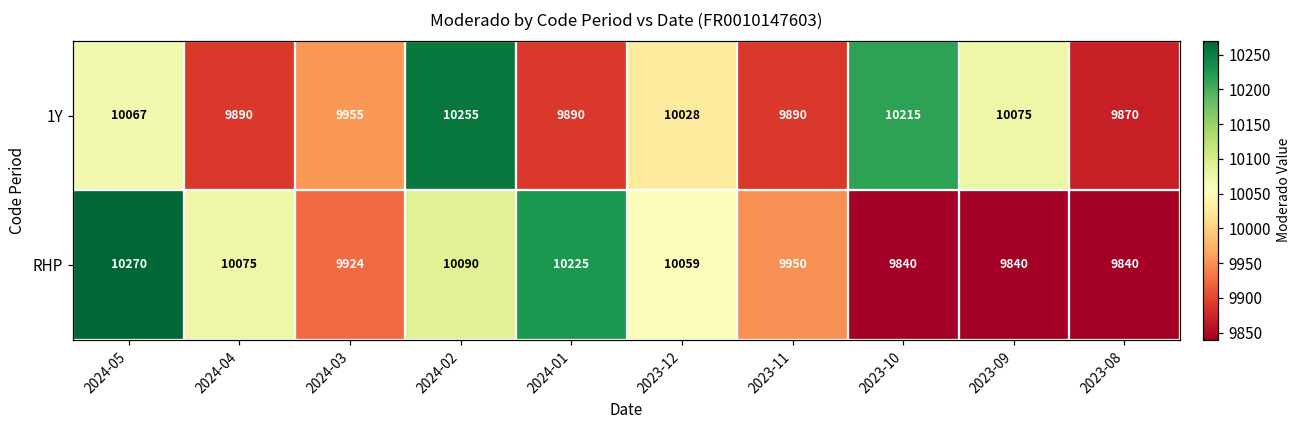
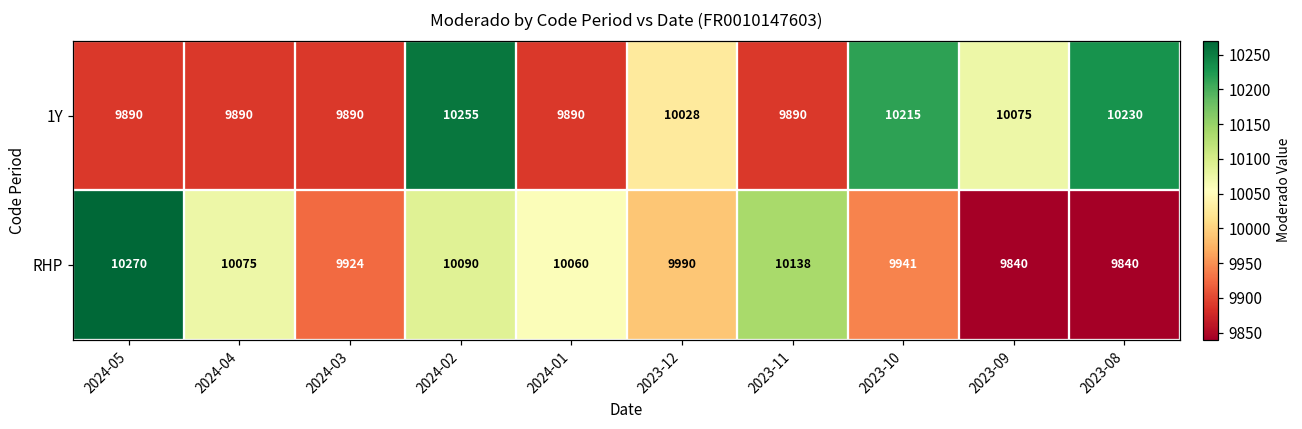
  {
    "1Y": {
-     "2024-05": 10067,
+     "2024-05": 9890,
      "2024-04": 9890,
-     "2024-03": 9955,
+     "2024-03": 9890,
      "2024-02": 10255,
      "2024-01": 9890,
      "2023-12": 10028,
      "2023-11": 9890,
      "2023-10": 10215,
      "2023-09": 10075,
-     "2023-08": 9870
+     "2023-08": 10230
    },
    "RHP": {
      "2024-05": 10270,
      "2024-04": 10075,
      "2024-03": 9924,
      "2024-02": 10090,
-     "2024-01": 10225,
-     "2023-12": 10059,
-     "2023-11": 9950,
-     "2023-10": 9840,
+     "2024-01": 10060,
+     "2023-12": 9990,
+     "2023-11": 10138,
+     "2023-10": 9941,
      "2023-09": 9840,
      "2023-08": 9840
    }
  }
